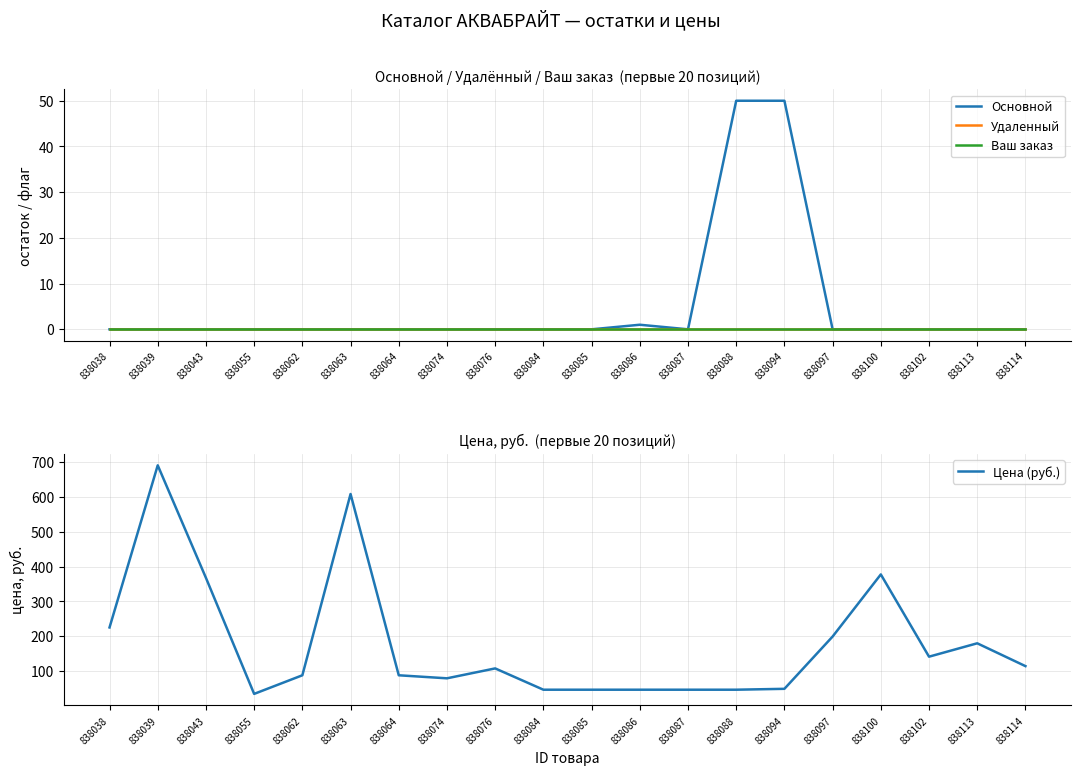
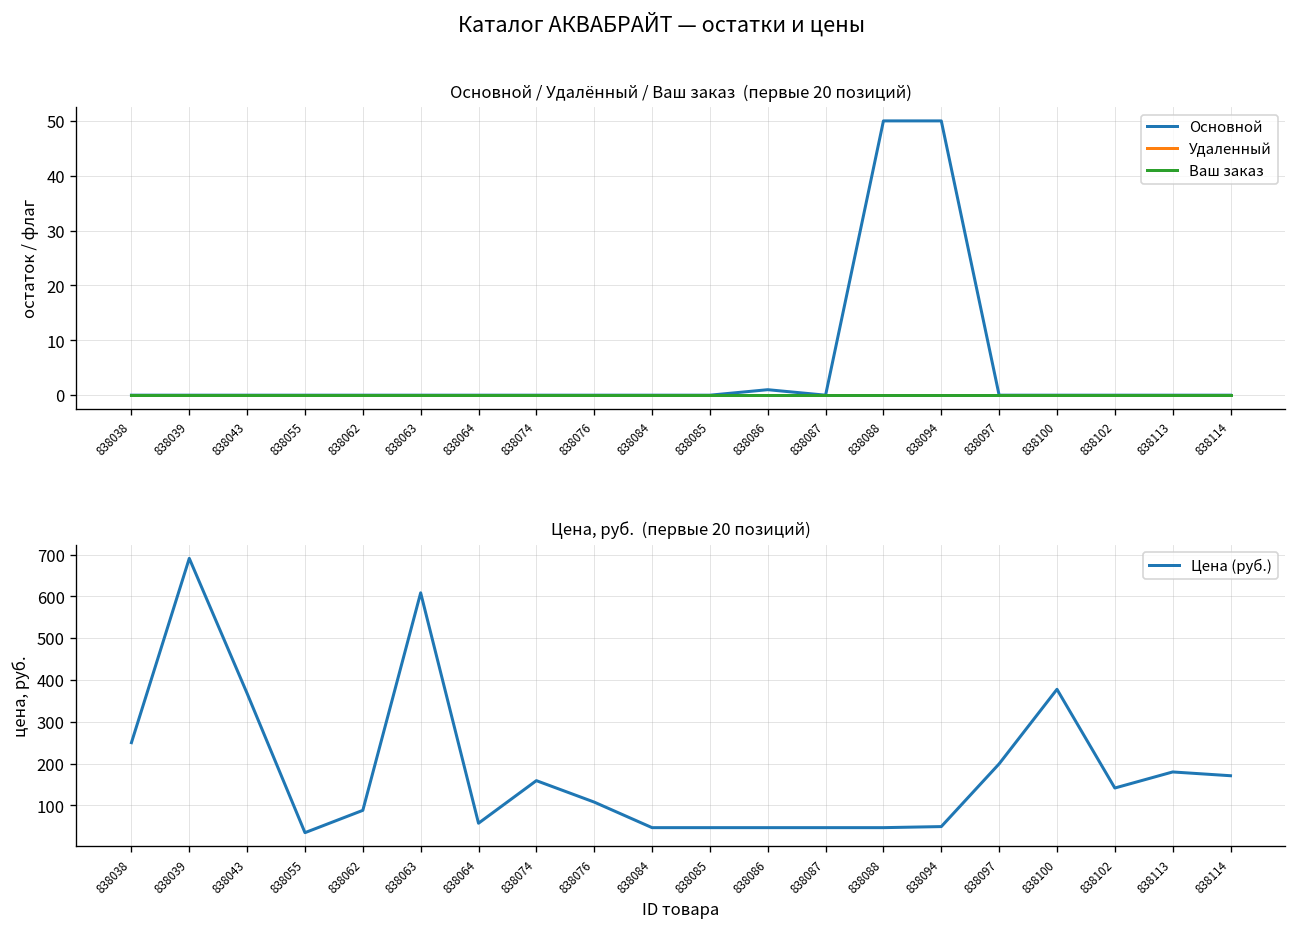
  {
    "Основной / Удалённый / Ваш заказ (первые 20 позиций)": {
      "Основной": {
        "838086": 1,
        "838088": 50,
        "838094": 50
      },
      "Ваш заказ": {
        "838086": 0,
        "838088": 0,
        "838094": 0
      }
    },
    "Цена, руб. (первые 20 позиций)": {
-     "838038": 230,
+     "838038": 250,
      "838039": 690,
      "838043": 370,
      "838055": 30,
      "838062": 90,
      "838063": 610,
-     "838064": 90,
-     "838074": 80,
+     "838064": 60,
+     "838074": 160,
      "838076": 110,
      "838084": 50,
      "838085": 50,
      "838086": 50,
      "838087": 50,
      "838088": 50,
      "838094": 50,
      "838097": 200,
      "838100": 380,
      "838102": 140,
      "838113": 180,
-     "838114": 110
+     "838114": 170
    }
  }
